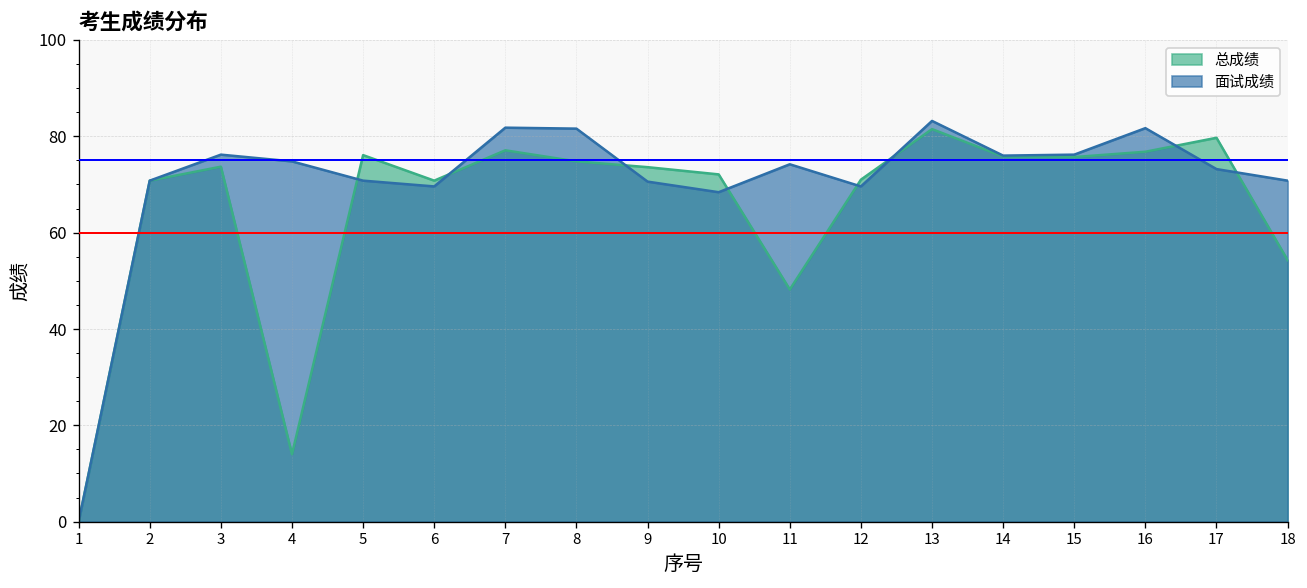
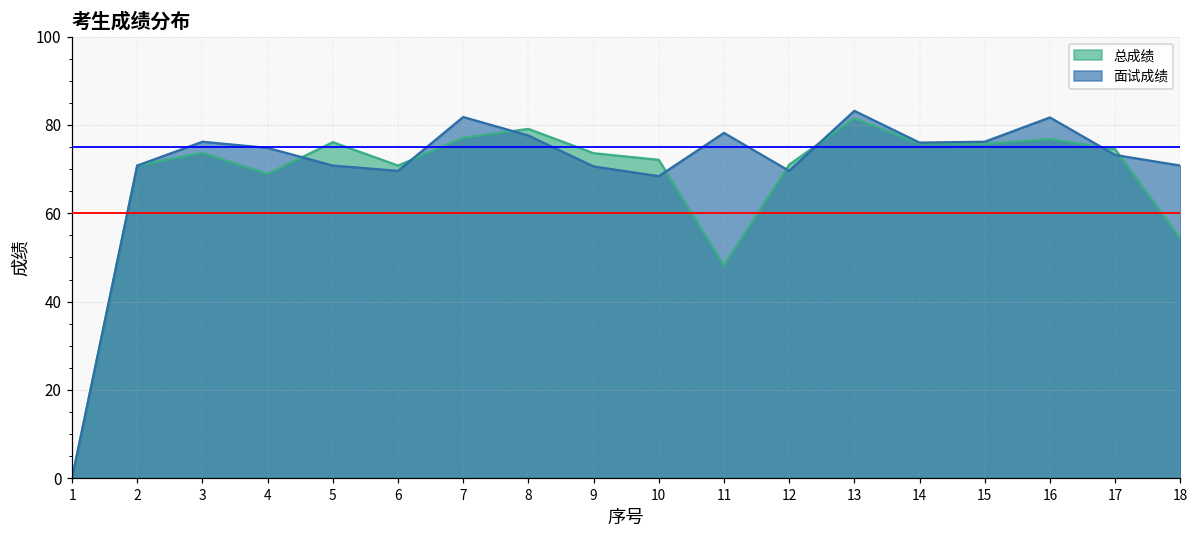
  {
    "总成绩": {
      "3": 74,
-     "4": 14,
+     "4": 69,
      "5": 76,
      "6": 71,
      "7": 77,
-     "8": 75,
+     "8": 79,
      "9": 74,
      "10": 72,
      "11": 48,
      "12": 71,
      "13": 82,
      "16": 77,
-     "17": 80,
+     "17": 75,
      "18": 54
    },
    "面试成绩": {
      "3": 76,
      "4": 75,
      "5": 71,
      "6": 70,
      "7": 82,
-     "8": 82,
+     "8": 78,
      "9": 71,
      "10": 68,
-     "11": 74,
+     "11": 78,
      "12": 70,
      "13": 83,
      "16": 82,
      "17": 73,
      "18": 71
    }
  }
